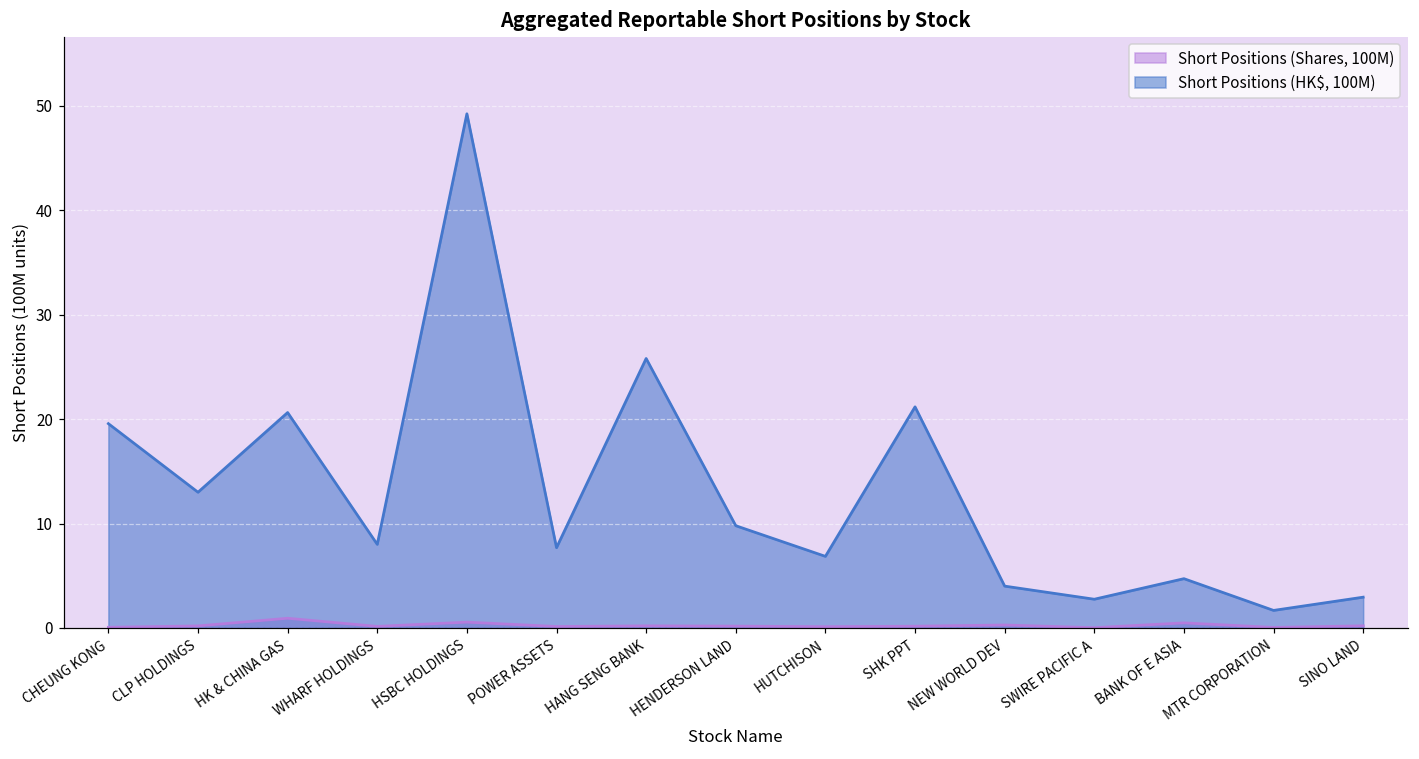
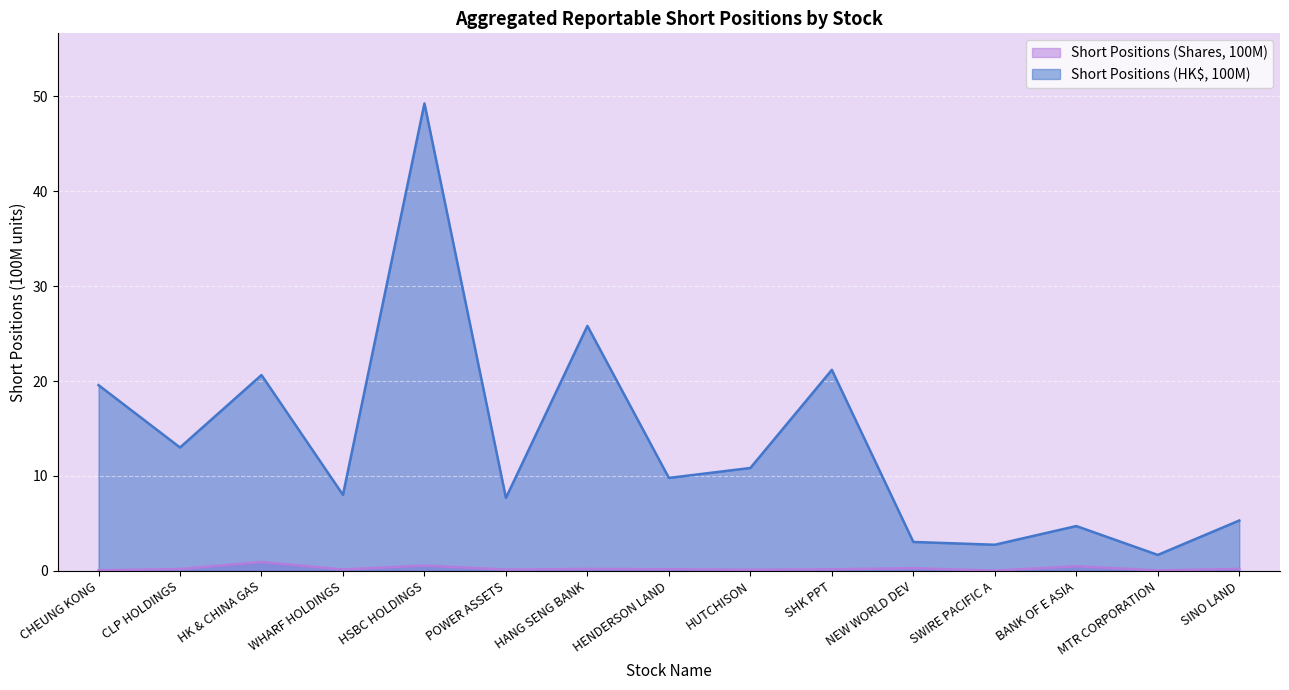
  {
    "Short Positions (Shares, 100M)": {
      "CHEUNG KONG": 0,
      "CLP HOLDINGS": 0,
      "HK & CHINA GAS": 1,
      "WHARF HOLDINGS": 0,
      "HSBC HOLDINGS": 1,
      "POWER ASSETS": 0,
      "HANG SENG BANK": 0,
      "HENDERSON LAND": 0,
      "HUTCHISON": 0,
      "SHK PPT": 0,
      "NEW WORLD DEV": 0,
      "SWIRE PACIFIC A": 0,
      "BANK OF E ASIA": 0,
      "MTR CORPORATION": 0,
      "SINO LAND": 0
    },
    "Short Positions (HK$, 100M)": {
      "CHEUNG KONG": 20,
      "CLP HOLDINGS": 13,
      "HK & CHINA GAS": 21,
      "WHARF HOLDINGS": 8,
      "HSBC HOLDINGS": 49,
      "POWER ASSETS": 8,
      "HANG SENG BANK": 26,
      "HENDERSON LAND": 10,
-     "HUTCHISON": 7,
+     "HUTCHISON": 11,
      "SHK PPT": 21,
-     "NEW WORLD DEV": 4,
+     "NEW WORLD DEV": 3,
      "SWIRE PACIFIC A": 3,
      "BANK OF E ASIA": 5,
      "MTR CORPORATION": 2,
-     "SINO LAND": 3
+     "SINO LAND": 5
    }
  }
